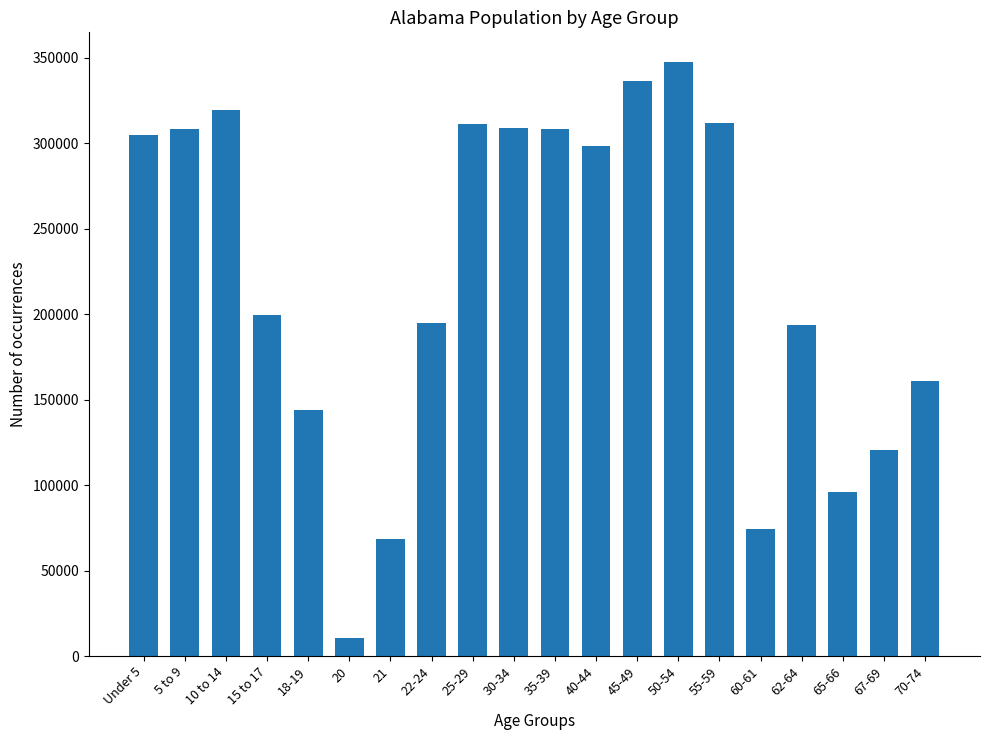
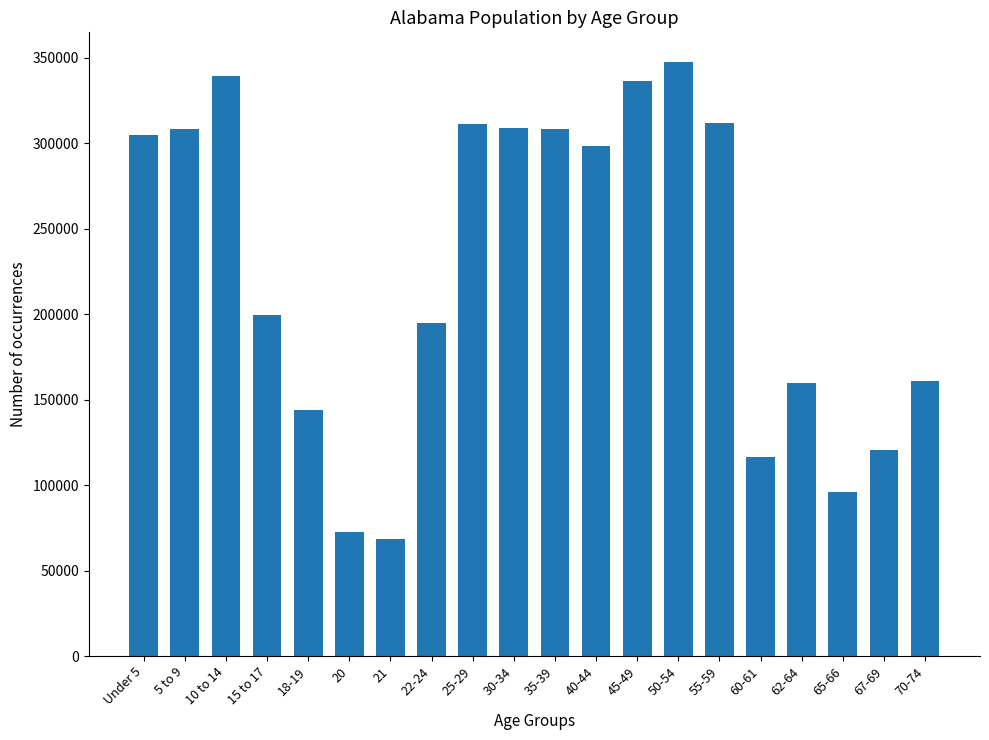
  {
    "Under 5": 305000,
    "5 to 9": 308000,
-   "10 to 14": 320000,
+   "10 to 14": 339000,
    "15 to 17": 200000,
    "18-19": 144000,
-   "20": 10000,
+   "20": 72000,
    "21": 68000,
    "22-24": 195000,
    "25-29": 311000,
    "30-34": 309000,
    "35-39": 308000,
    "40-44": 298000,
    "45-49": 336000,
    "50-54": 347000,
    "55-59": 312000,
-   "60-61": 74000,
-   "62-64": 194000,
+   "60-61": 116000,
+   "62-64": 160000,
    "65-66": 96000,
    "67-69": 120000,
    "70-74": 161000
  }
